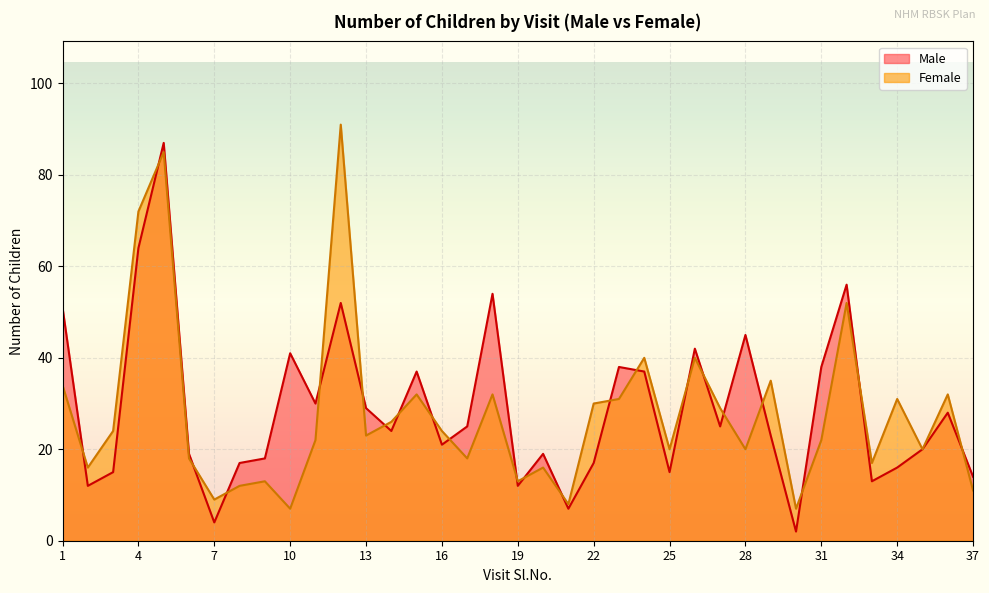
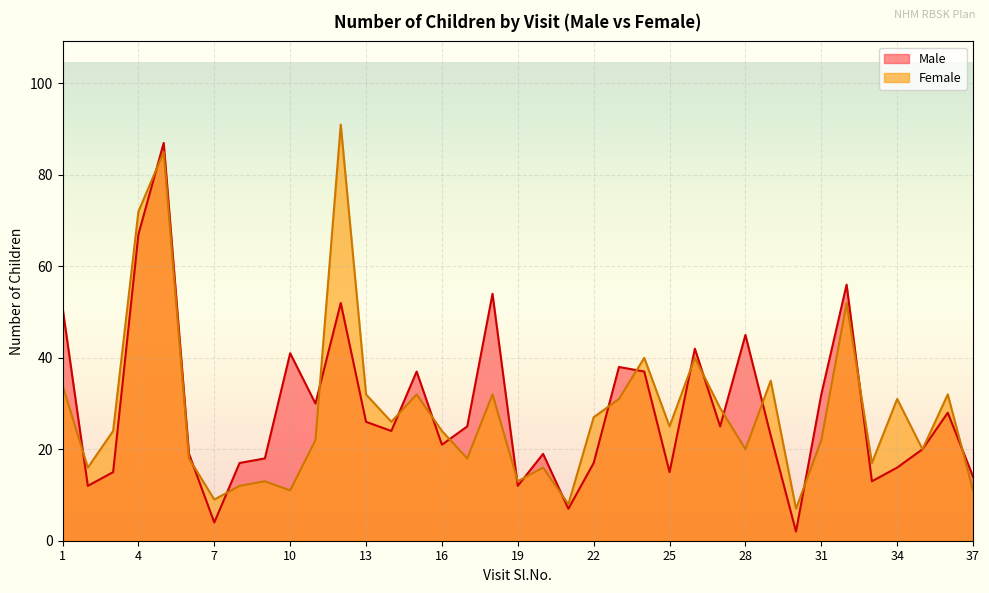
  {
    "Male": {
      "1": 51,
-     "4": 64,
+     "4": 67,
      "7": 4,
      "10": 41,
-     "13": 29,
+     "13": 26,
      "16": 21,
      "19": 12,
      "22": 17,
      "25": 15,
      "28": 45,
-     "31": 38,
+     "31": 32,
      "34": 16,
      "37": 14
    },
    "Female": {
      "1": 34,
      "4": 72,
      "7": 9,
-     "10": 7,
-     "13": 23,
+     "10": 11,
+     "13": 32,
      "16": 24,
      "19": 13,
-     "22": 30,
-     "25": 20,
+     "22": 27,
+     "25": 25,
      "28": 20,
      "31": 22,
      "34": 31,
      "37": 11
    }
  }
